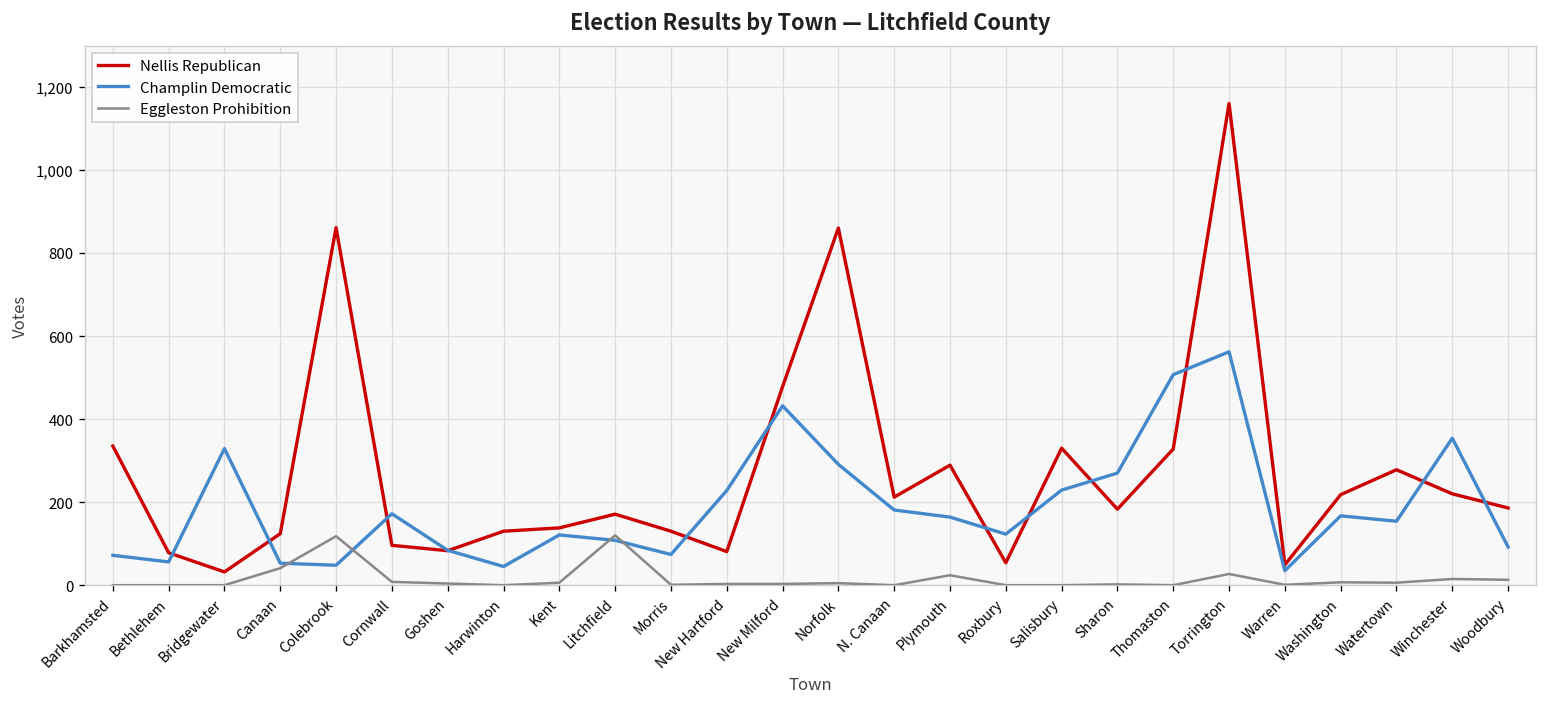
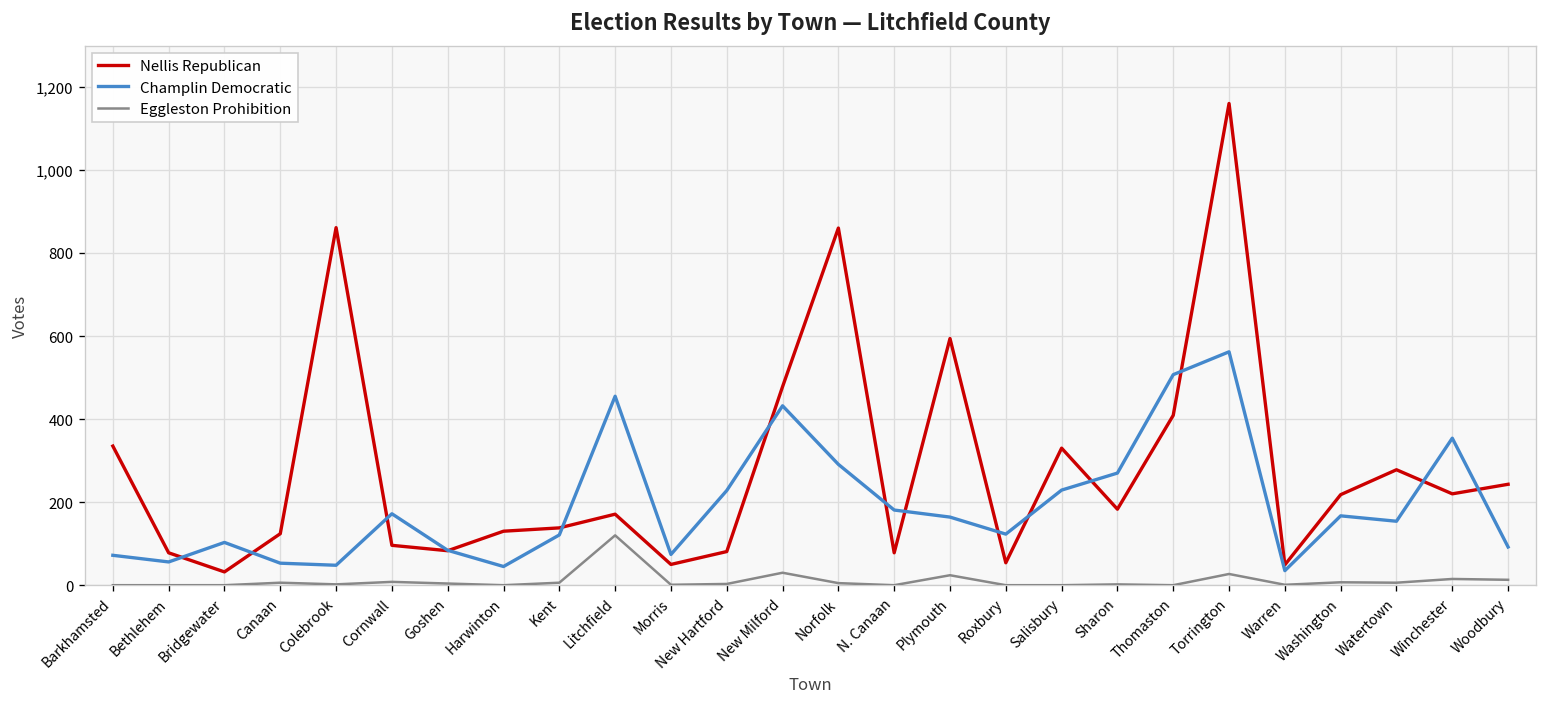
  {
    "Nellis Republican": {
      "Barkhamsted": "340",
      "Bethlehem": "80",
      "Bridgewater": "30",
      "Canaan": "120",
      "Colebrook": "860",
      "Cornwall": "100",
      "Harwinton": "130",
      "Kent": "140",
      "Litchfield": "170",
-     "Morris": "130",
+     "Morris": "50",
      "New Hartford": "80",
      "New Milford": "480",
      "Norfolk": "860",
-     "N. Canaan": "210",
-     "Plymouth": "290",
+     "N. Canaan": "80",
+     "Plymouth": "590",
      "Roxbury": "50",
      "Salisbury": "330",
      "Sharon": "180",
-     "Thomaston": "330",
+     "Thomaston": "410",
      "Torrington": "1,160",
      "Warren": "50",
      "Washington": "220",
      "Watertown": "280",
      "Winchester": "220",
-     "Woodbury": "190"
+     "Woodbury": "240"
    },
    "Champlin Democratic": {
      "Barkhamsted": "70",
      "Bethlehem": "60",
-     "Bridgewater": "330",
+     "Bridgewater": "100",
      "Canaan": "50",
      "Colebrook": "50",
      "Cornwall": "170",
      "Harwinton": "50",
      "Kent": "120",
-     "Litchfield": "110",
+     "Litchfield": "460",
      "Morris": "70",
      "New Hartford": "230",
      "New Milford": "430",
      "Norfolk": "290",
      "N. Canaan": "180",
      "Plymouth": "160",
      "Roxbury": "120",
      "Salisbury": "230",
      "Sharon": "270",
      "Thomaston": "510",
      "Torrington": "560",
      "Warren": "40",
      "Washington": "170",
      "Watertown": "150",
      "Winchester": "350",
      "Woodbury": "90"
    },
    "Eggleston Prohibition": {
      "Barkhamsted": "0",
      "Bethlehem": "0",
      "Bridgewater": "0",
-     "Canaan": "40",
-     "Colebrook": "120",
+     "Canaan": "10",
+     "Colebrook": "0",
      "Cornwall": "10",
      "Goshen": "0",
      "Harwinton": "0",
      "Kent": "10",
      "Litchfield": "120",
      "Morris": "0",
      "New Hartford": "0",
-     "New Milford": "0",
+     "New Milford": "30",
      "Norfolk": "10",
      "N. Canaan": "0",
      "Plymouth": "20",
      "Roxbury": "0",
      "Salisbury": "0",
      "Sharon": "0",
      "Thomaston": "0",
      "Torrington": "30",
      "Warren": "0",
      "Washington": "10",
      "Watertown": "10",
      "Winchester": "20",
      "Woodbury": "10"
    }
  }
